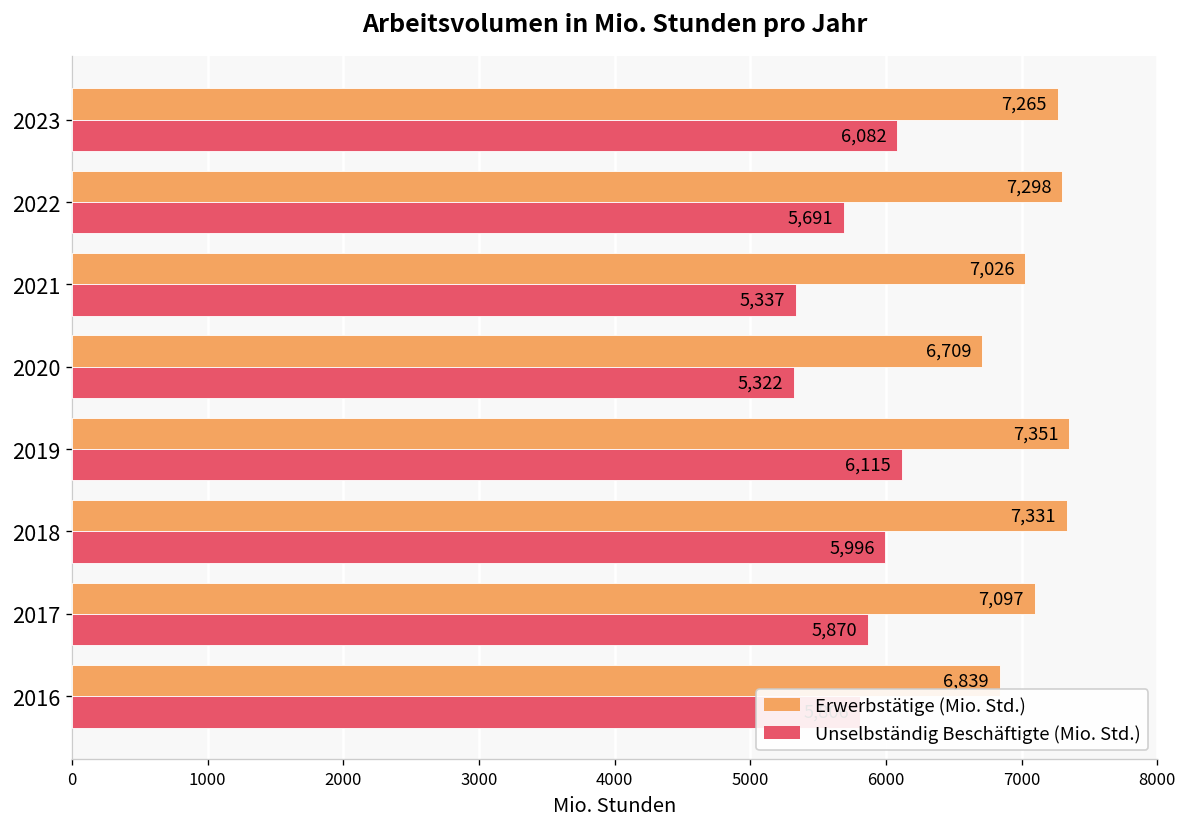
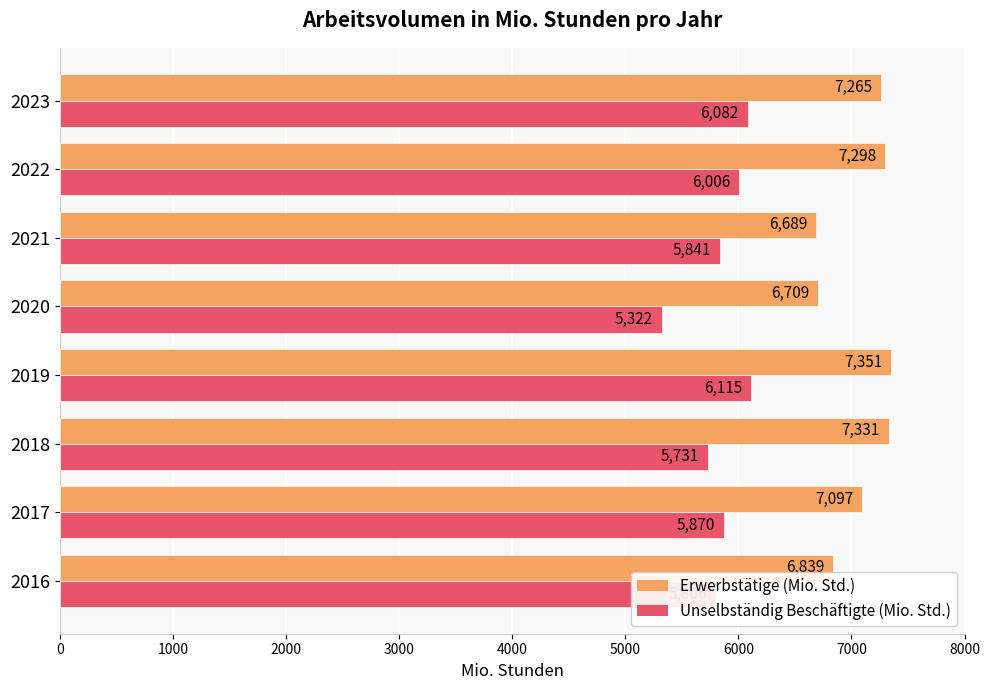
  {
    "Erwerbstätige (Mio. Std.)": {
      "2023": "7,265",
      "2022": "7,298",
-     "2021": "7,026",
+     "2021": "6,689",
      "2020": "6,709",
      "2019": "7,351",
      "2018": "7,331",
      "2017": "7,097"
    },
    "Unselbständig Beschäftigte (Mio. Std.)": {
      "2023": "6,082",
-     "2022": "5,691",
-     "2021": "5,337",
+     "2022": "6,006",
+     "2021": "5,841",
      "2020": "5,322",
      "2019": "6,115",
-     "2018": "5,996",
+     "2018": "5,731",
      "2017": "5,870"
    }
  }
